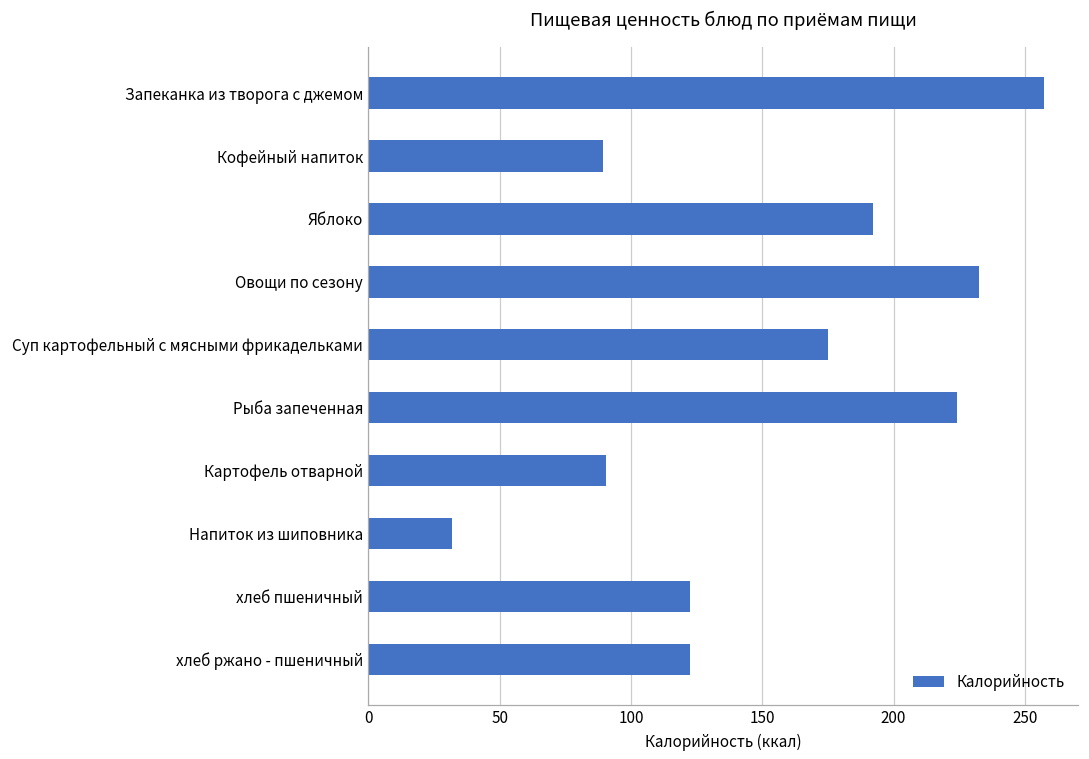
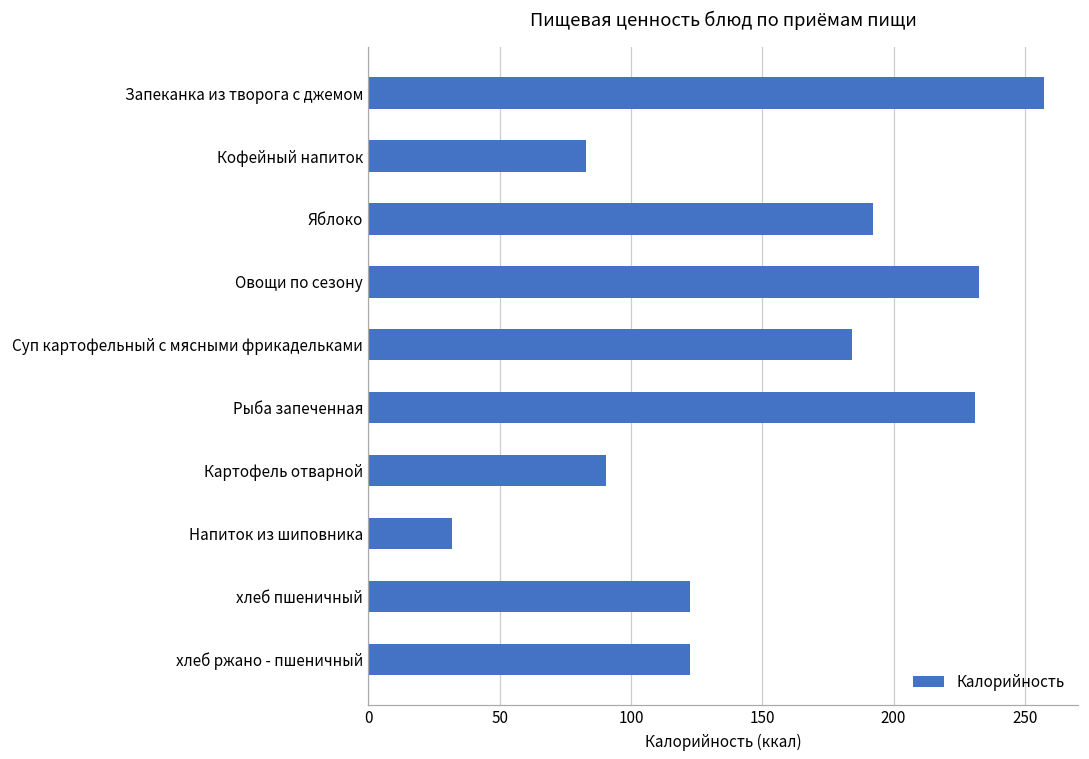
  {
    "Запеканка из творога с джемом": 257,
-   "Кофейный напиток": 89,
+   "Кофейный напиток": 83,
    "Яблоко": 192,
    "Овощи по сезону": 233,
-   "Суп картофельный с мясными фрикадельками": 175,
-   "Рыба запеченная": 224,
+   "Суп картофельный с мясными фрикадельками": 184,
+   "Рыба запеченная": 231,
    "Картофель отварной": 91,
    "Напиток из шиповника": 32,
    "хлеб пшеничный": 123,
    "хлеб ржано - пшеничный": 123
  }
